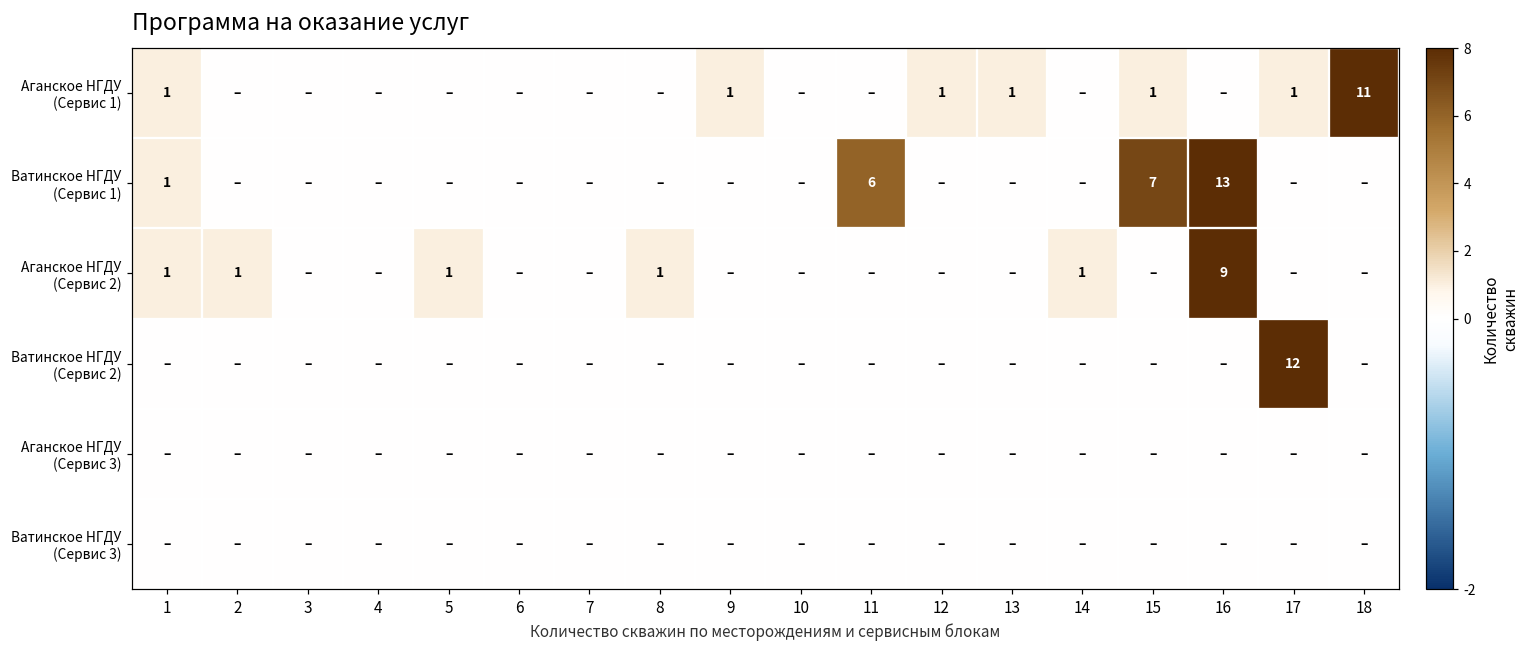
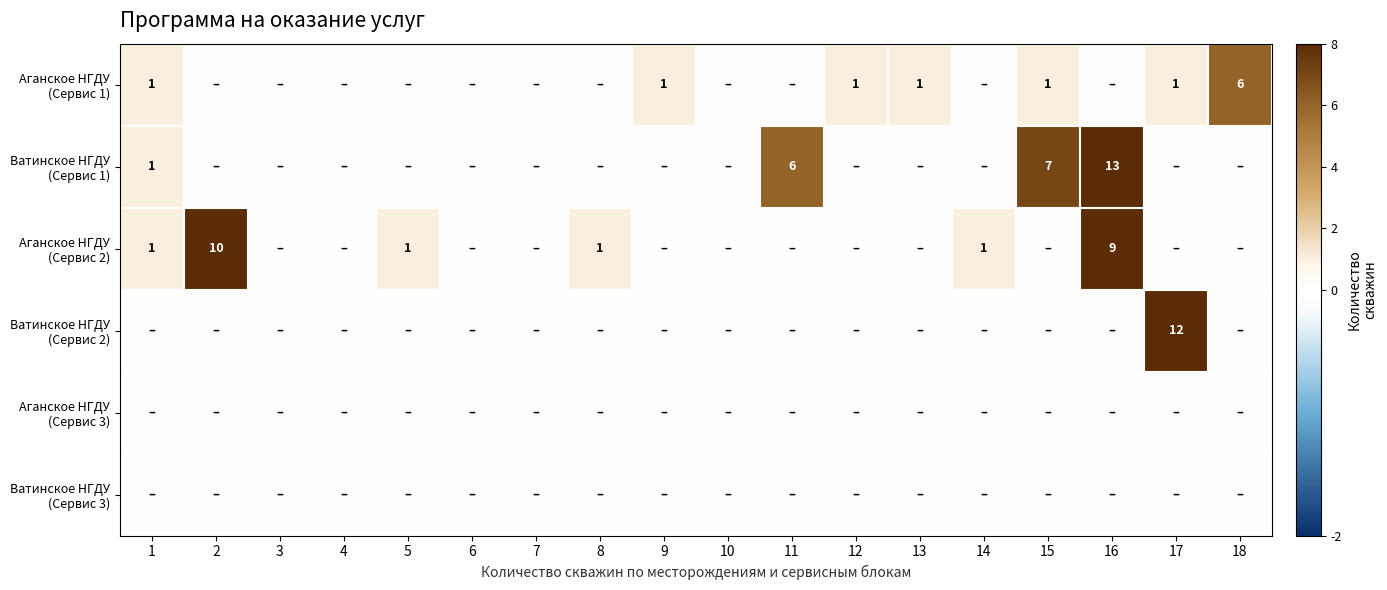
  {
    "Аганское НГДУ (Сервис 1)": {
      "1": 1,
      "9": 1,
      "12": 1,
      "13": 1,
      "15": 1,
      "17": 1,
-     "18": 11
+     "18": 6
    },
    "Ватинское НГДУ (Сервис 1)": {
      "1": 1,
      "11": 6,
      "15": 7,
      "16": 13
    },
    "Аганское НГДУ (Сервис 2)": {
      "1": 1,
-     "2": 1,
+     "2": 10,
      "5": 1,
      "8": 1,
      "14": 1,
      "16": 9
    },
    "Ватинское НГДУ (Сервис 2)": {
      "17": 12
    }
  }
